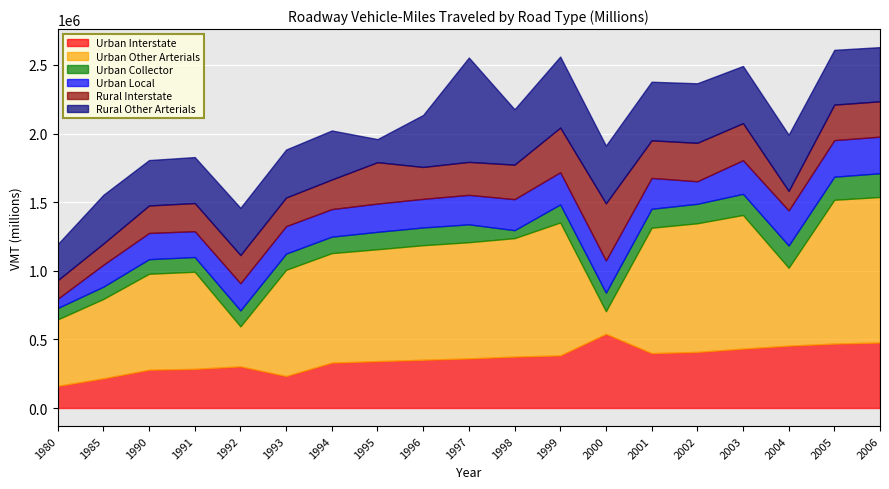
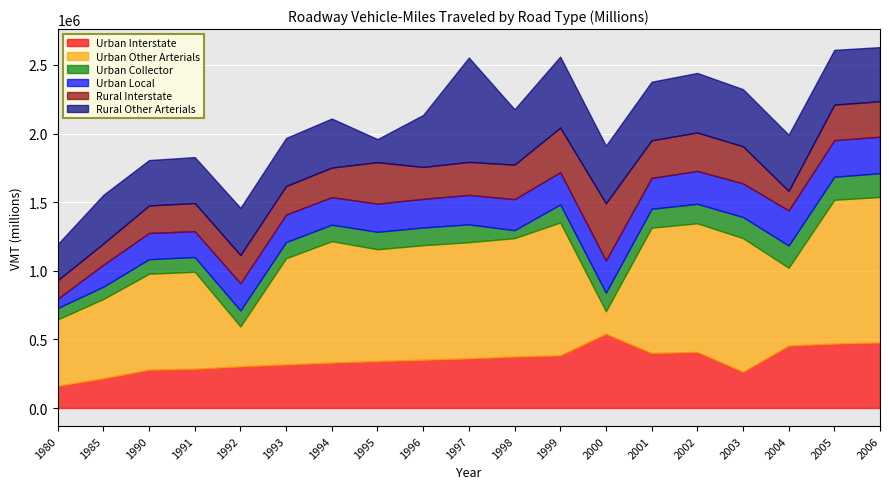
  {
    "Urban Interstate": {
      "1980": 160000,
      "1985": 220000,
      "1990": 280000,
      "1991": 290000,
      "1992": 300000,
-     "1993": 230000,
+     "1993": 320000,
      "1994": 330000,
      "1995": 340000,
      "1996": 350000,
      "1997": 360000,
      "1998": 370000,
      "1999": 380000,
      "2000": 540000,
      "2001": 400000,
      "2002": 410000,
-     "2003": 430000,
+     "2003": 260000,
      "2004": 450000,
      "2005": 470000,
      "2006": 480000
    },
    "Urban Other Arterials": {
      "1980": 480000,
      "1985": 580000,
      "1990": 700000,
      "1991": 710000,
      "1992": 290000,
      "1993": 770000,
-     "1994": 800000,
+     "1994": 890000,
      "1995": 820000,
      "1996": 830000,
      "1997": 850000,
      "1998": 860000,
      "1999": 970000,
      "2000": 160000,
      "2001": 910000,
      "2002": 940000,
      "2003": 970000,
      "2004": 570000,
      "2005": 1050000,
      "2006": 1060000
    },
    "Urban Collector": {
      "1980": 80000,
      "1985": 90000,
      "1990": 110000,
      "1991": 110000,
      "1992": 120000,
      "1993": 120000,
      "1994": 120000,
      "1995": 130000,
      "1996": 130000,
      "1997": 130000,
      "1998": 60000,
      "1999": 130000,
      "2000": 140000,
      "2001": 140000,
      "2002": 140000,
      "2003": 150000,
      "2004": 160000,
      "2005": 170000,
      "2006": 170000
    },
    "Urban Local": {
      "1980": 70000,
      "1985": 160000,
      "1990": 190000,
      "1991": 190000,
      "1992": 200000,
      "1993": 200000,
      "1994": 200000,
      "1995": 210000,
      "1996": 210000,
      "1997": 210000,
      "1998": 230000,
      "1999": 230000,
      "2000": 230000,
      "2001": 220000,
-     "2002": 160000,
+     "2002": 240000,
      "2003": 250000,
      "2004": 260000,
      "2005": 270000,
      "2006": 270000
    },
    "Rural Interstate": {
      "1980": 140000,
      "1985": 150000,
      "1990": 200000,
      "1991": 210000,
      "1992": 210000,
      "1993": 210000,
      "1994": 220000,
      "1995": 300000,
      "1996": 230000,
      "1997": 240000,
      "1998": 250000,
      "1999": 330000,
      "2000": 420000,
      "2001": 270000,
      "2002": 280000,
      "2003": 270000,
      "2004": 140000,
      "2005": 260000,
      "2006": 260000
    },
    "Rural Other Arterials": {
      "1980": 260000,
      "1985": 350000,
      "1990": 330000,
      "1991": 330000,
      "1992": 340000,
      "1993": 350000,
      "1994": 360000,
      "1995": 170000,
      "1996": 380000,
      "1997": 760000,
      "1998": 400000,
      "1999": 520000,
      "2000": 420000,
      "2001": 430000,
      "2002": 430000,
      "2003": 420000,
      "2004": 410000,
      "2005": 400000,
      "2006": 390000
    }
  }
